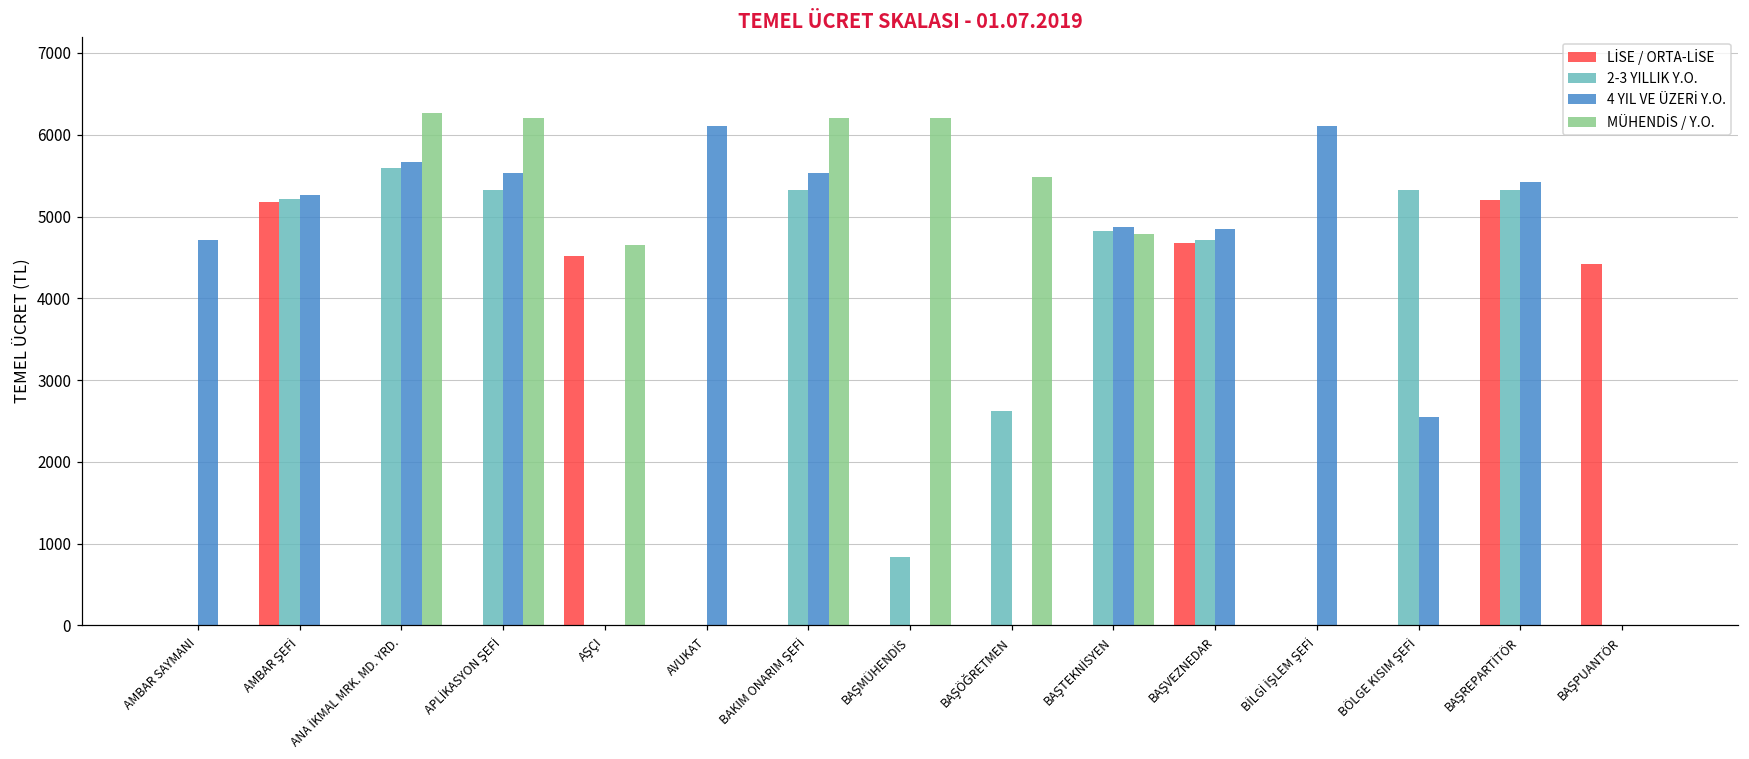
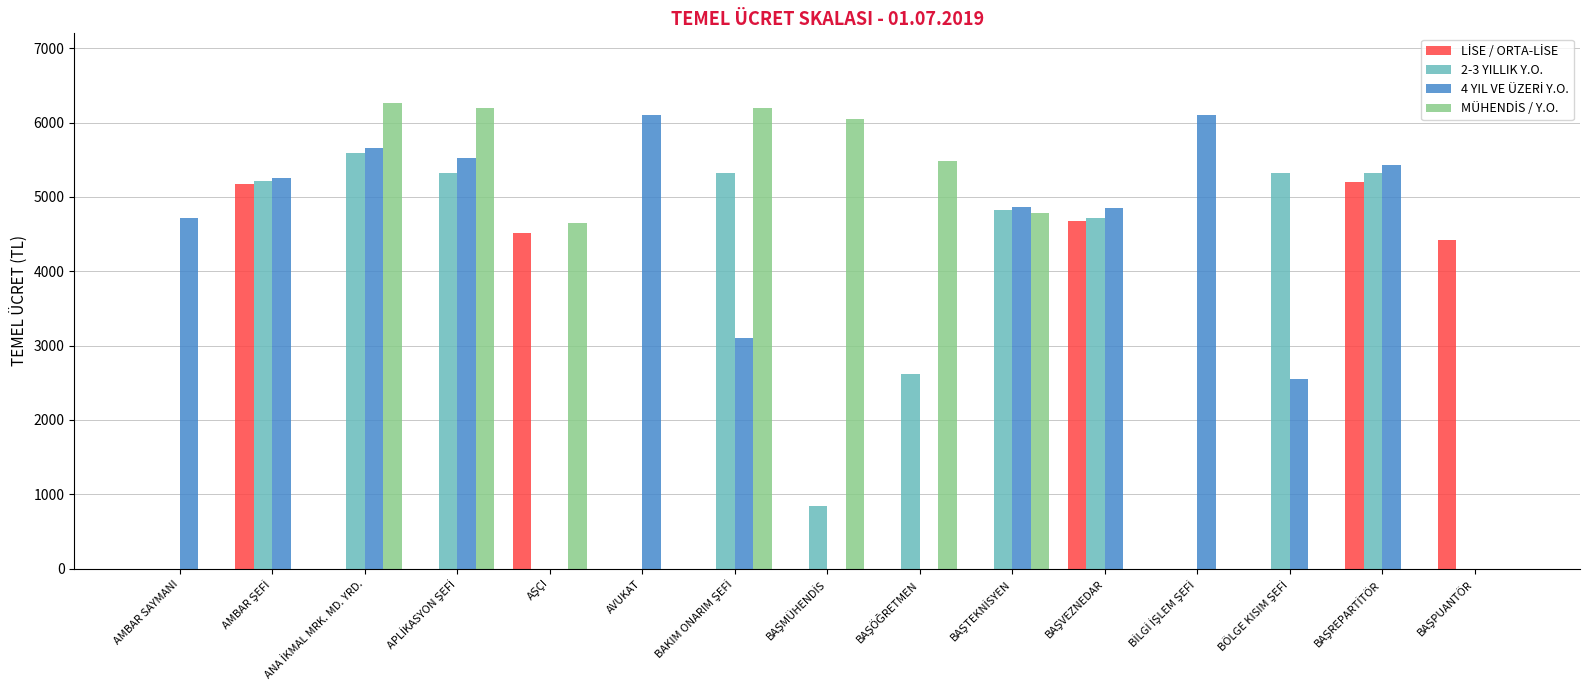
  {
    "LİSE / ORTA-LİSE": {
      "AMBAR SAYMANI": 0,
      "AMBAR ŞEFİ": 5200,
      "ANA İKMAL MRK. MD. YRD.": 0,
      "APLİKASYON ŞEFİ": 0,
      "AŞÇI": 4500,
      "AVUKAT": 0,
      "BAKIM ONARIM ŞEFİ": 0,
      "BAŞMÜHENDİS": 0,
      "BAŞÖĞRETMEN": 0,
      "BAŞTEKNİSYEN": 0,
      "BAŞVEZNEDAR": 4700,
      "BİLGİ İŞLEM ŞEFİ": 0,
      "BÖLGE KISIM ŞEFİ": 0,
      "BAŞREPARTİTÖR": 5200,
      "BAŞPUANTÖR": 4400
    },
    "2-3 YILLIK Y.O.": {
      "AMBAR SAYMANI": 0,
      "AMBAR ŞEFİ": 5200,
      "ANA İKMAL MRK. MD. YRD.": 5600,
      "APLİKASYON ŞEFİ": 5300,
      "AŞÇI": 0,
      "AVUKAT": 0,
      "BAKIM ONARIM ŞEFİ": 5300,
      "BAŞMÜHENDİS": 800,
      "BAŞÖĞRETMEN": 2600,
      "BAŞTEKNİSYEN": 4800,
      "BAŞVEZNEDAR": 4700,
      "BİLGİ İŞLEM ŞEFİ": 0,
      "BÖLGE KISIM ŞEFİ": 5300,
      "BAŞREPARTİTÖR": 5300,
      "BAŞPUANTÖR": 0
    },
    "4 YIL VE ÜZERİ Y.O.": {
      "AMBAR SAYMANI": 4700,
      "AMBAR ŞEFİ": 5300,
      "ANA İKMAL MRK. MD. YRD.": 5700,
      "APLİKASYON ŞEFİ": 5500,
      "AŞÇI": 0,
      "AVUKAT": 6100,
-     "BAKIM ONARIM ŞEFİ": 5500,
+     "BAKIM ONARIM ŞEFİ": 3100,
      "BAŞMÜHENDİS": 0,
      "BAŞÖĞRETMEN": 0,
      "BAŞTEKNİSYEN": 4900,
      "BAŞVEZNEDAR": 4900,
      "BİLGİ İŞLEM ŞEFİ": 6100,
      "BÖLGE KISIM ŞEFİ": 2500,
      "BAŞREPARTİTÖR": 5400,
      "BAŞPUANTÖR": 0
    },
    "MÜHENDİS / Y.O.": {
      "AMBAR SAYMANI": 0,
      "AMBAR ŞEFİ": 0,
      "ANA İKMAL MRK. MD. YRD.": 6300,
      "APLİKASYON ŞEFİ": 6200,
      "AŞÇI": 4700,
      "AVUKAT": 0,
      "BAKIM ONARIM ŞEFİ": 6200,
-     "BAŞMÜHENDİS": 6200,
+     "BAŞMÜHENDİS": 6000,
      "BAŞÖĞRETMEN": 5500,
      "BAŞTEKNİSYEN": 4800,
      "BAŞVEZNEDAR": 0,
      "BİLGİ İŞLEM ŞEFİ": 0,
      "BÖLGE KISIM ŞEFİ": 0,
      "BAŞREPARTİTÖR": 0,
      "BAŞPUANTÖR": 0
    }
  }
